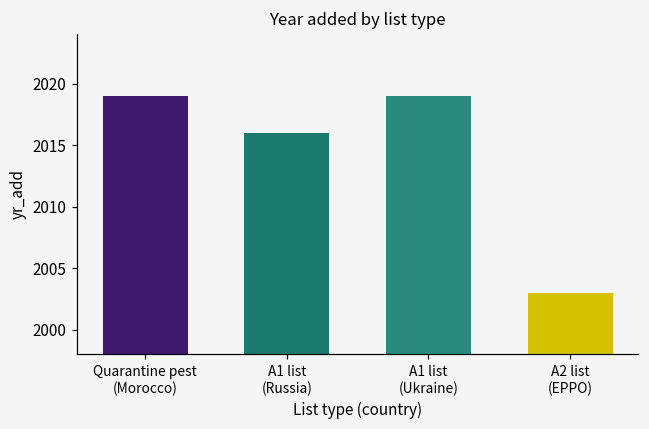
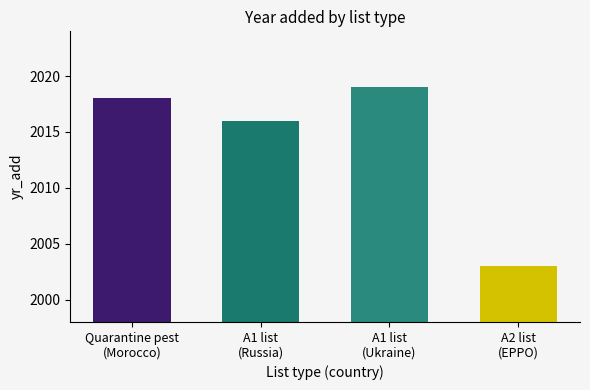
  {
-   "Quarantine pest (Morocco)": 2019,
+   "Quarantine pest (Morocco)": 2018,
    "A1 list (Russia)": 2016,
    "A1 list (Ukraine)": 2019,
    "A2 list (EPPO)": 2003
  }
